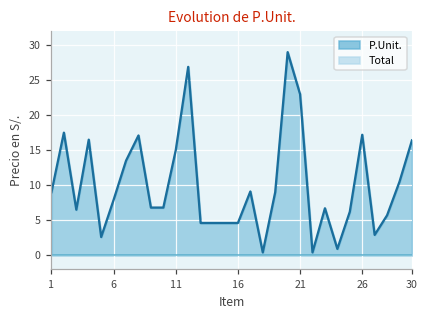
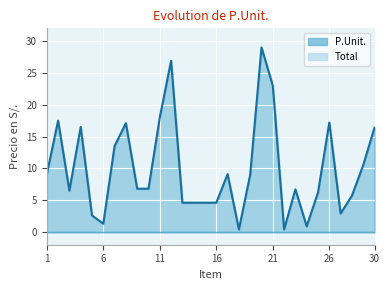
  {
    "P.Unit.": {
      "1": 9,
-     "6": 8,
-     "11": 15,
+     "6": 1,
+     "11": 18,
      "16": 5,
      "21": 23,
      "26": 17,
      "30": 16
    },
    "Total": {
      "1": 0,
      "6": 0,
      "11": 0,
      "16": 0,
      "21": 0,
      "26": 0,
      "30": 0
    }
  }
